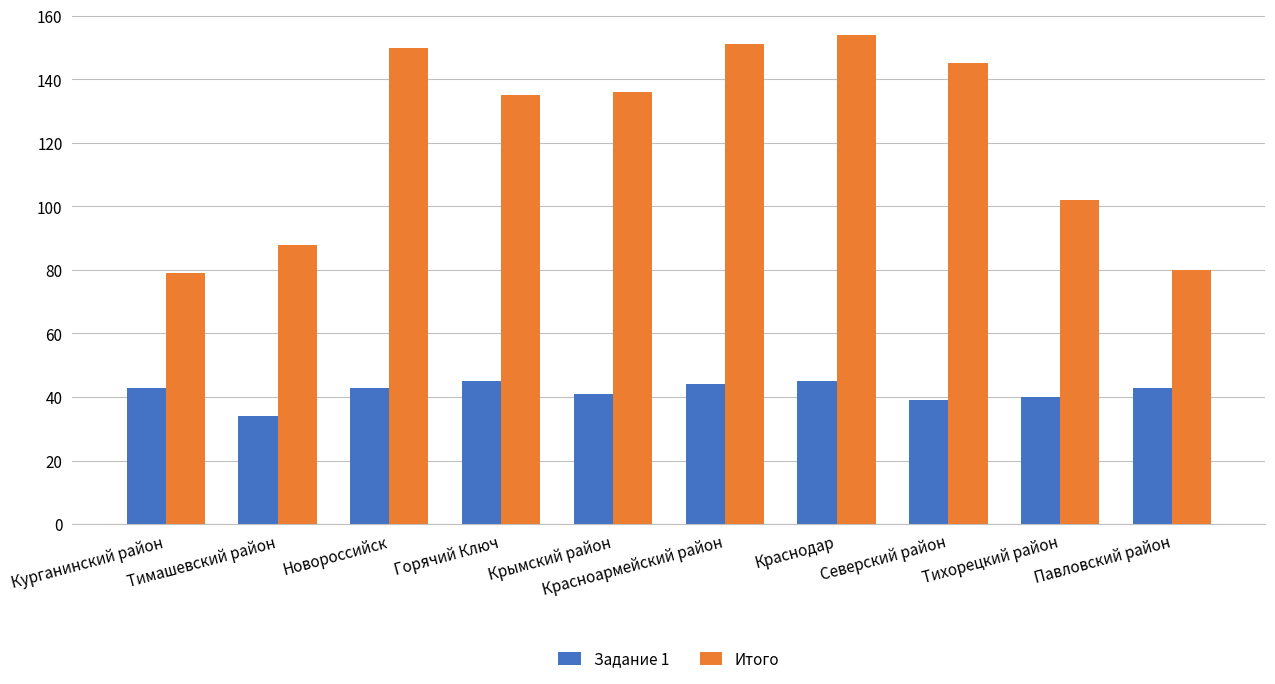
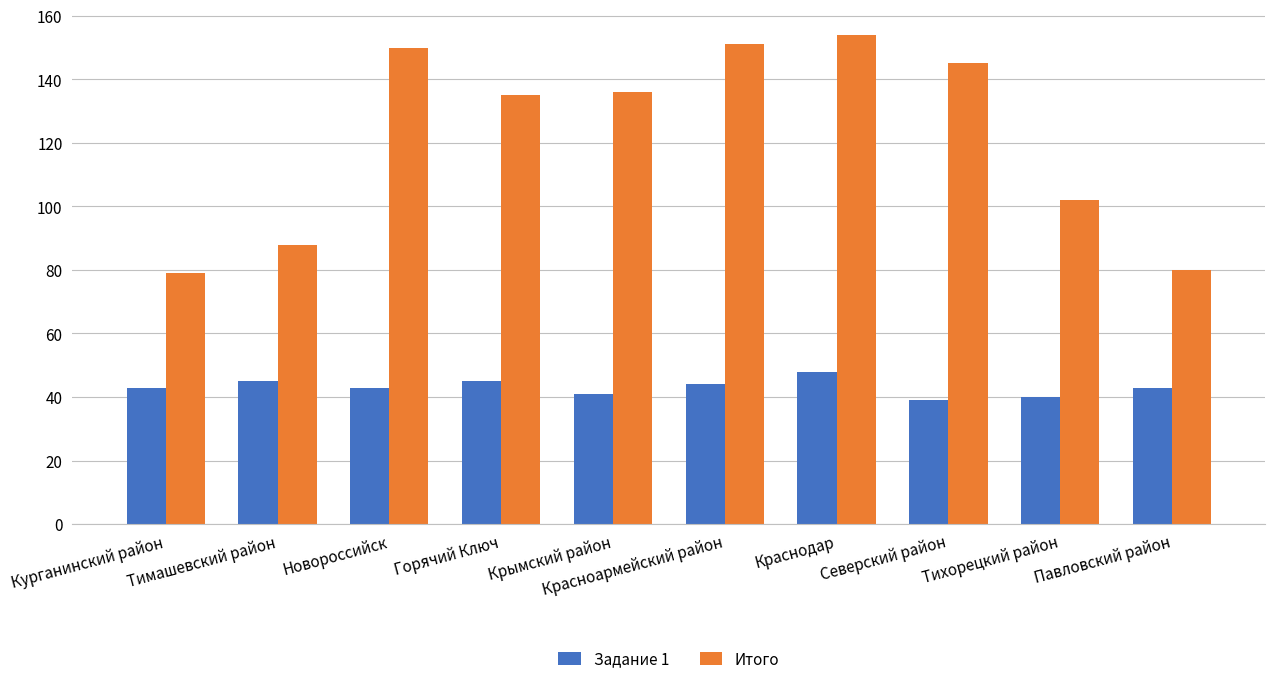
  {
    "Задание 1": {
      "Курганинский район": 43,
-     "Тимашевский район": 34,
+     "Тимашевский район": 45,
      "Новороссийск": 43,
      "Горячий Ключ": 45,
      "Крымский район": 41,
      "Красноармейский район": 44,
-     "Краснодар": 45,
+     "Краснодар": 48,
      "Северский район": 39,
      "Тихорецкий район": 40,
      "Павловский район": 43
    },
    "Итого": {
      "Курганинский район": 79,
      "Тимашевский район": 88,
      "Новороссийск": 150,
      "Горячий Ключ": 135,
      "Крымский район": 136,
      "Красноармейский район": 151,
      "Краснодар": 154,
      "Северский район": 145,
      "Тихорецкий район": 102,
      "Павловский район": 80
    }
  }
